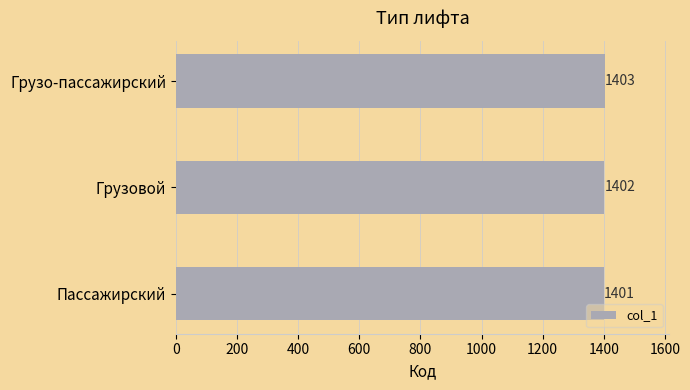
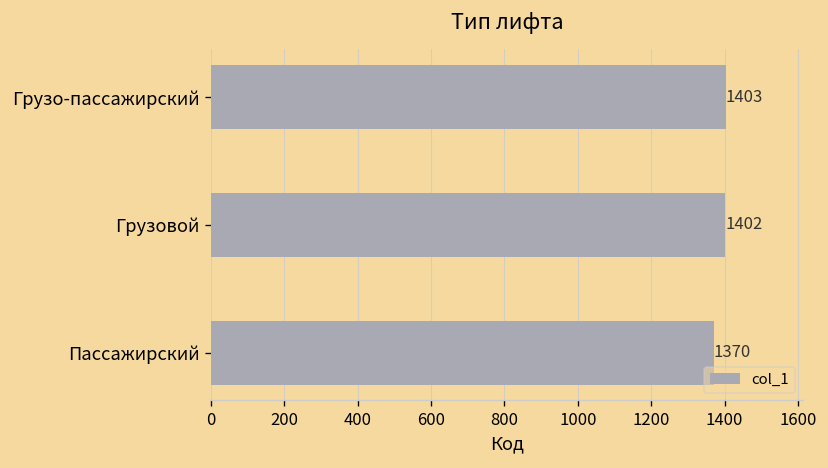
  {
    "Грузо-пассажирский": 1403,
    "Грузовой": 1402,
-   "Пассажирский": 1401
+   "Пассажирский": 1370
  }
